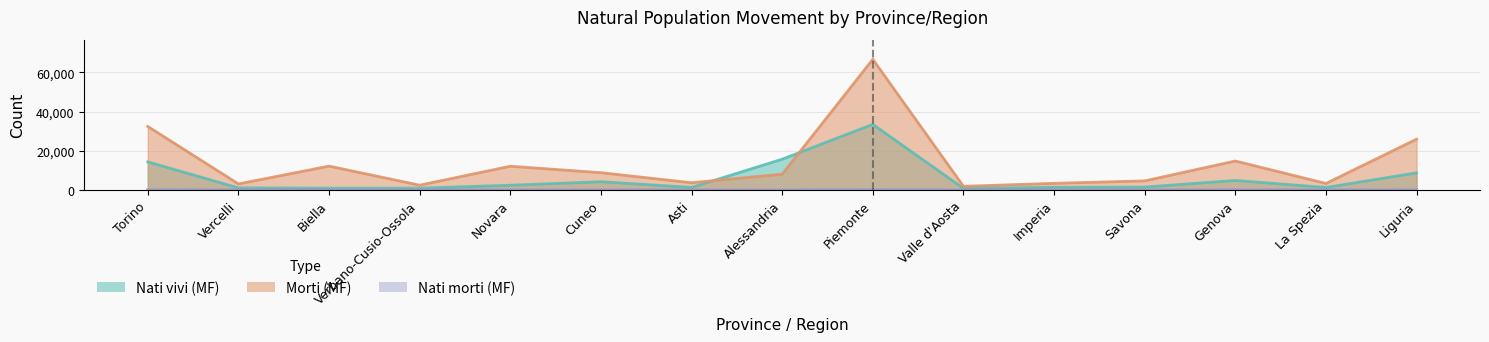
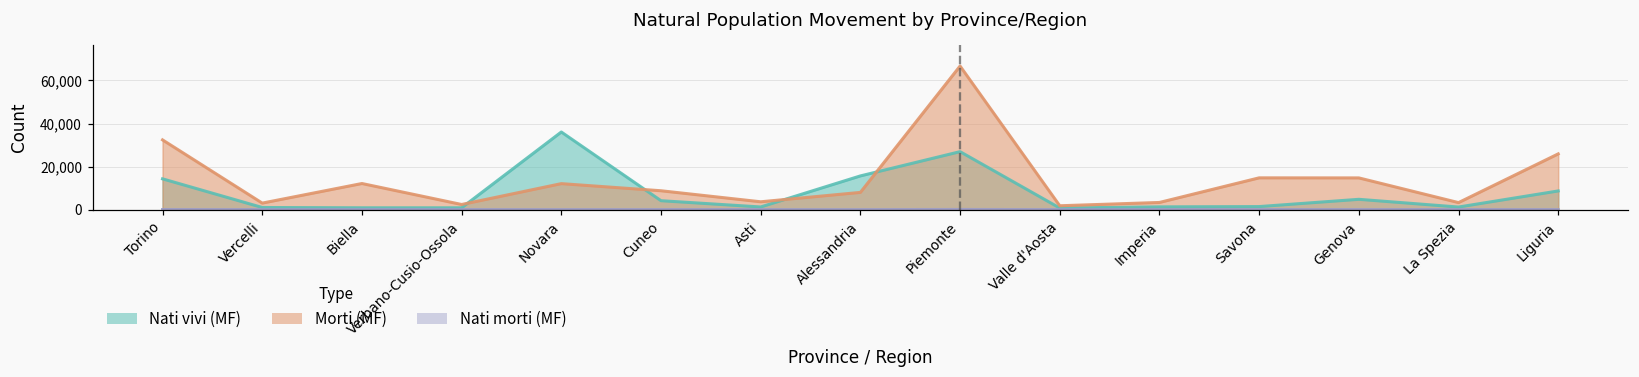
  {
    "Nati vivi (MF)": {
      "Torino": "14,000",
-     "Novara": "2,000",
+     "Novara": "36,000",
      "Cuneo": "4,000",
      "Alessandria": "16,000",
-     "Piemonte": "33,000",
+     "Piemonte": "27,000",
      "Savona": "1,000",
      "Genova": "5,000",
      "Liguria": "9,000"
    },
    "Nati morti (MF)": {
      "Torino": "0",
      "Novara": "0",
      "Cuneo": "0",
      "Alessandria": "0",
      "Piemonte": "0",
      "Savona": "0",
      "Genova": "0",
      "Liguria": "0"
    },
    "Morti (MF)": {
      "Torino": "32,000",
      "Vercelli": "3,000",
      "Biella": "12,000",
      "Verbano-Cusio-Ossola": "2,000",
      "Novara": "12,000",
      "Cuneo": "9,000",
      "Asti": "4,000",
      "Alessandria": "8,000",
      "Piemonte": "67,000",
      "Imperia": "3,000",
-     "Savona": "5,000",
+     "Savona": "15,000",
      "Genova": "15,000",
      "La Spezia": "3,000",
      "Liguria": "26,000"
    }
  }
